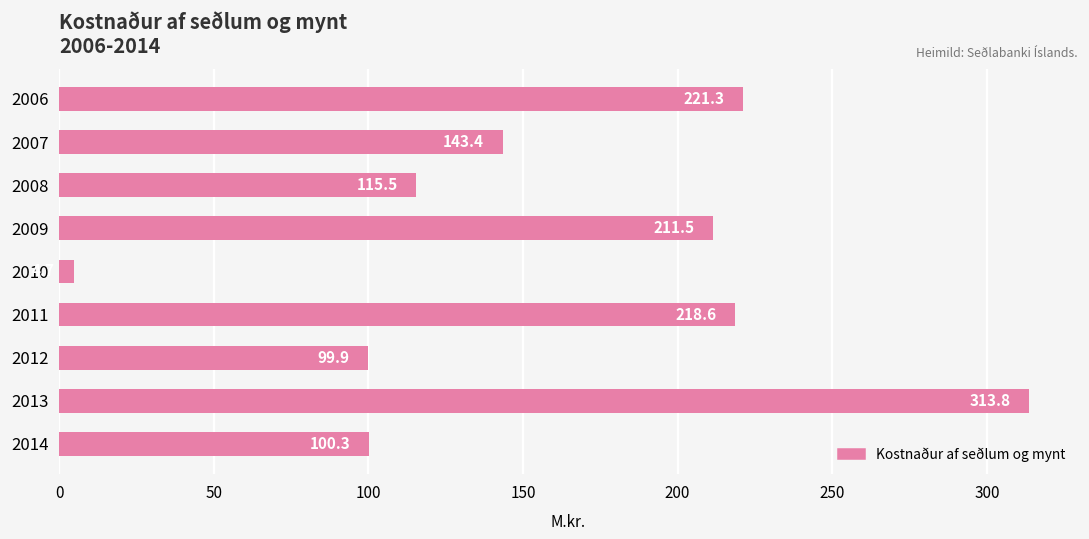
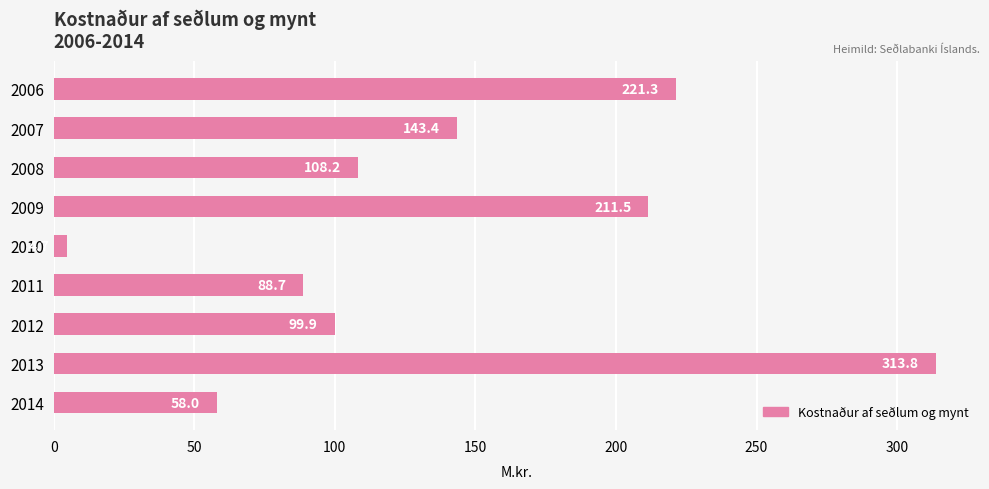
  {
    "2006": 221.3,
    "2007": 143.4,
-   "2008": 115.5,
+   "2008": 108.2,
    "2009": 211.5,
-   "2011": 218.6,
+   "2011": 88.7,
    "2012": 99.9,
    "2013": 313.8,
-   "2014": 100.3
+   "2014": 58.0
  }
